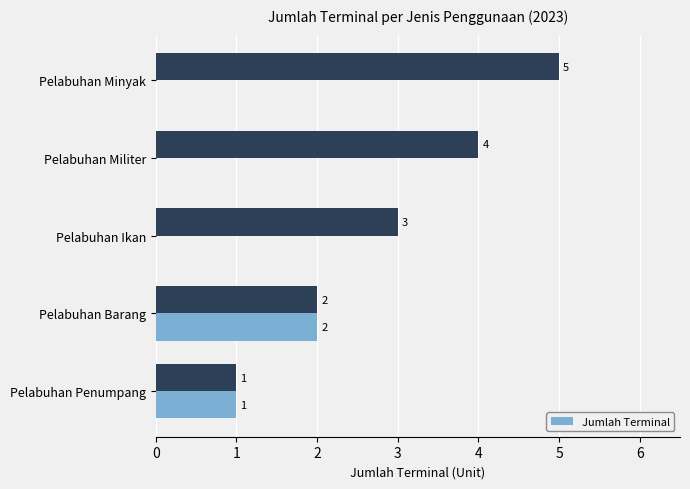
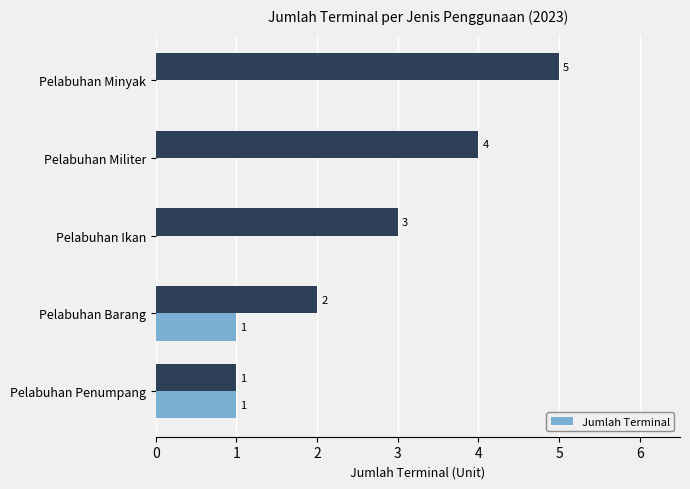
  {
    "Jumlah Terminal": {
-     "Pelabuhan Barang": 2,
+     "Pelabuhan Barang": 1,
      "Pelabuhan Penumpang": 1
    }
  }
